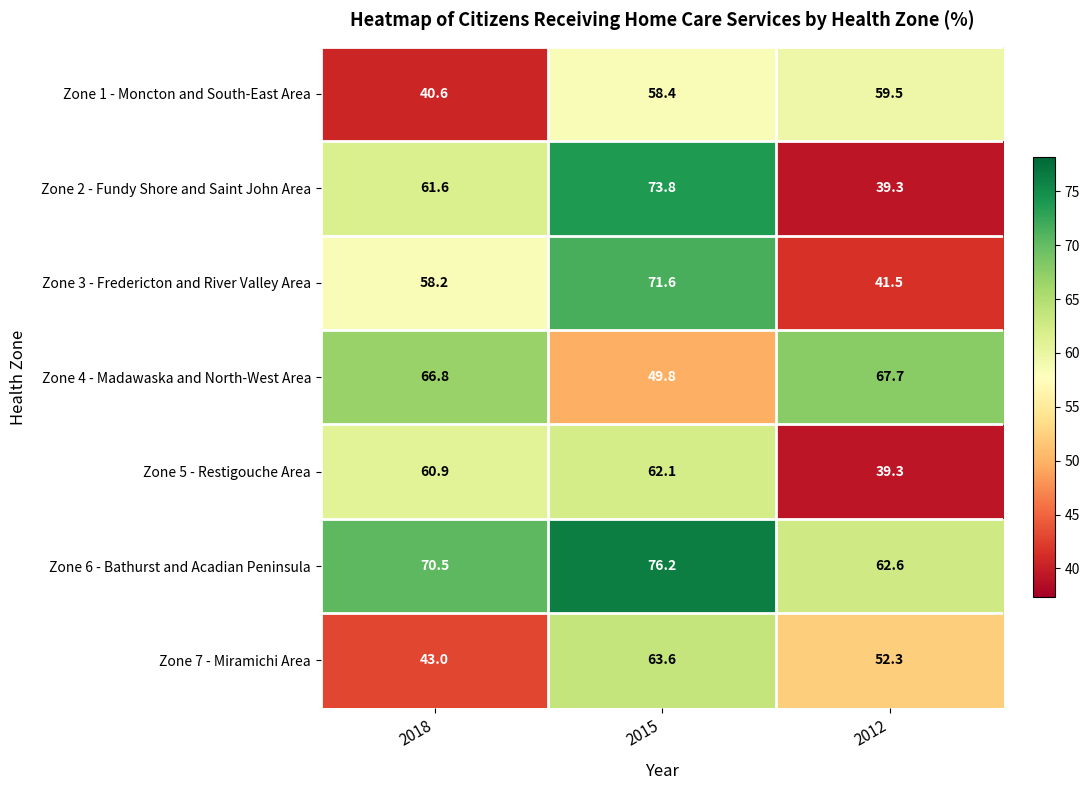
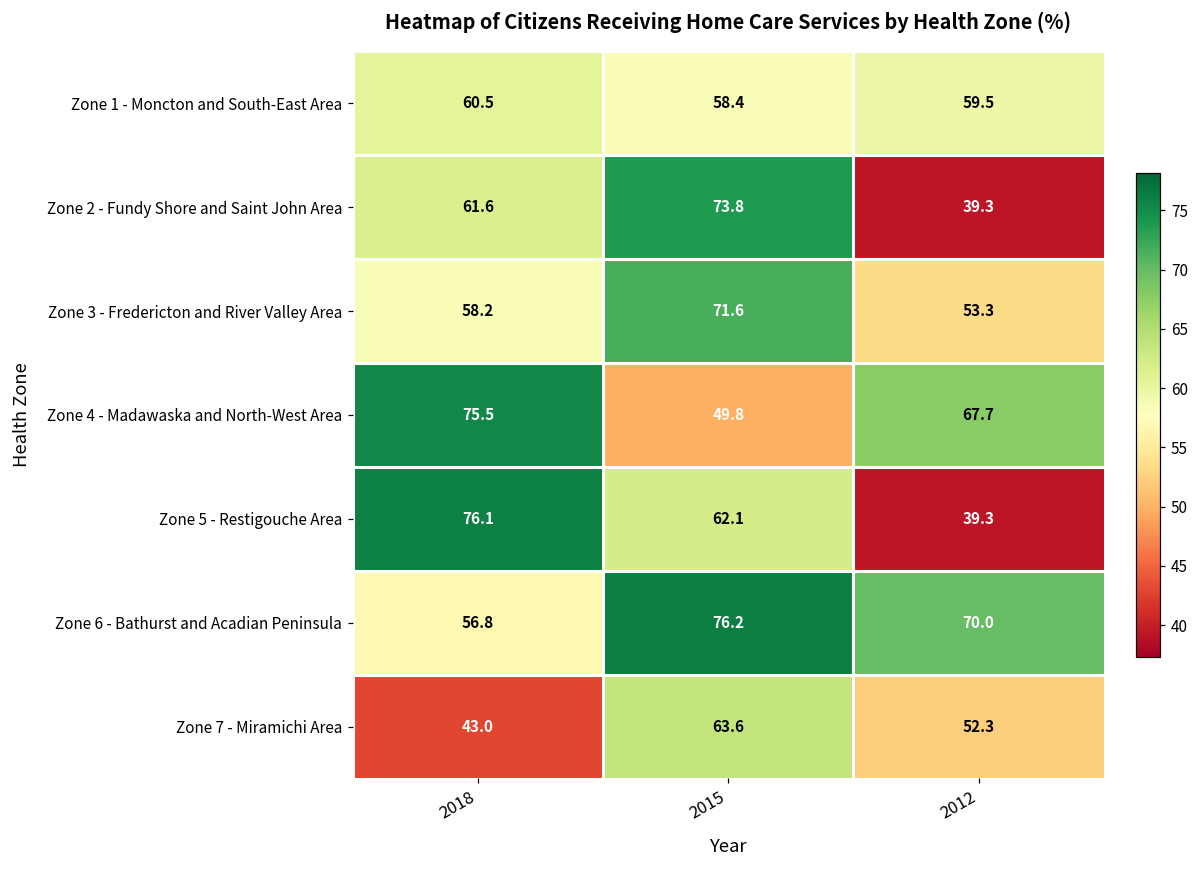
  {
    "Zone 1 - Moncton and South-East Area": {
-     "2018": 40.6,
+     "2018": 60.5,
      "2015": 58.4,
      "2012": 59.5
    },
    "Zone 2 - Fundy Shore and Saint John Area": {
      "2018": 61.6,
      "2015": 73.8,
      "2012": 39.3
    },
    "Zone 3 - Fredericton and River Valley Area": {
      "2018": 58.2,
      "2015": 71.6,
-     "2012": 41.5
+     "2012": 53.3
    },
    "Zone 4 - Madawaska and North-West Area": {
-     "2018": 66.8,
+     "2018": 75.5,
      "2015": 49.8,
      "2012": 67.7
    },
    "Zone 5 - Restigouche Area": {
-     "2018": 60.9,
+     "2018": 76.1,
      "2015": 62.1,
      "2012": 39.3
    },
    "Zone 6 - Bathurst and Acadian Peninsula": {
-     "2018": 70.5,
+     "2018": 56.8,
      "2015": 76.2,
-     "2012": 62.6
+     "2012": 70.0
    },
    "Zone 7 - Miramichi Area": {
      "2018": 43.0,
      "2015": 63.6,
      "2012": 52.3
    }
  }
